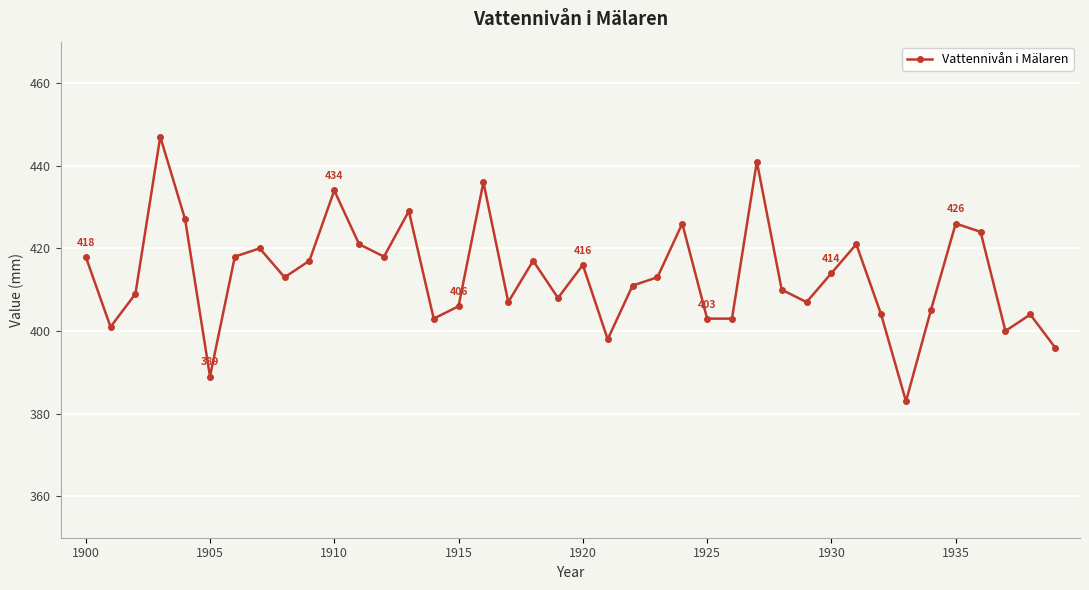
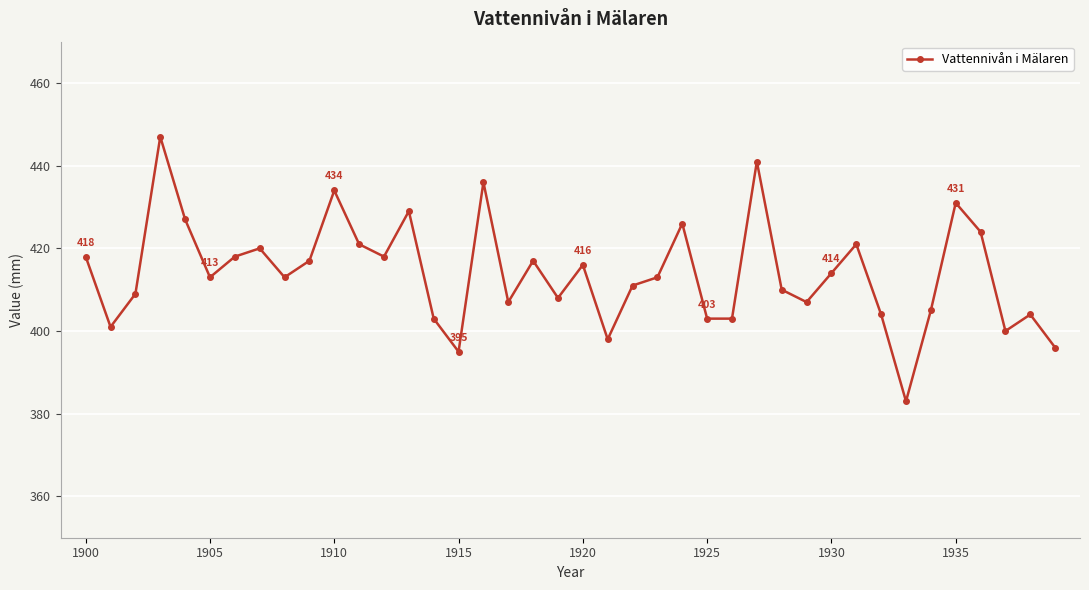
  {
    "1900": 418,
-   "1905": 389,
+   "1905": 413,
    "1910": 434,
-   "1915": 406,
+   "1915": 395,
    "1920": 416,
    "1925": 403,
    "1930": 414,
-   "1935": 426
+   "1935": 431
  }
